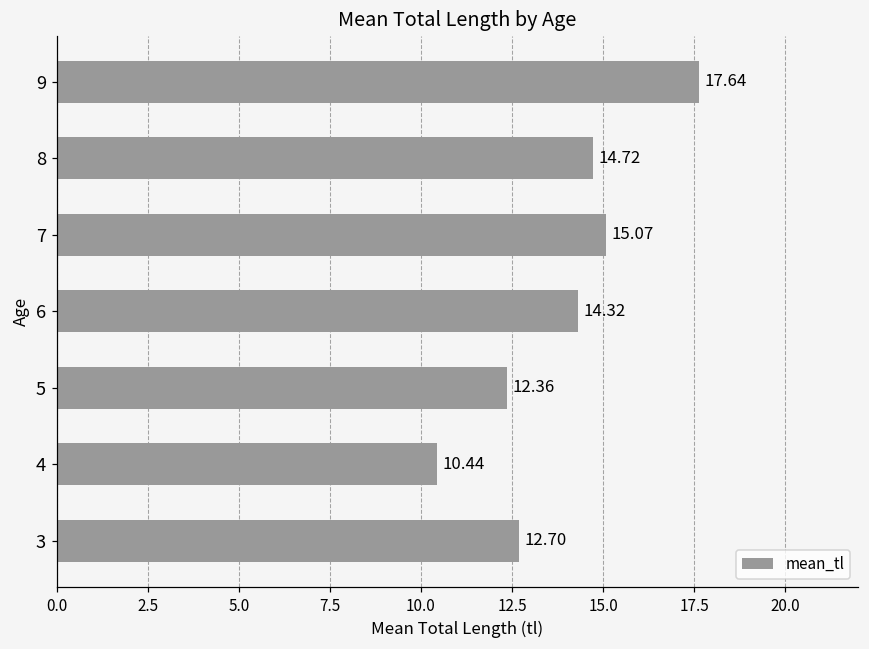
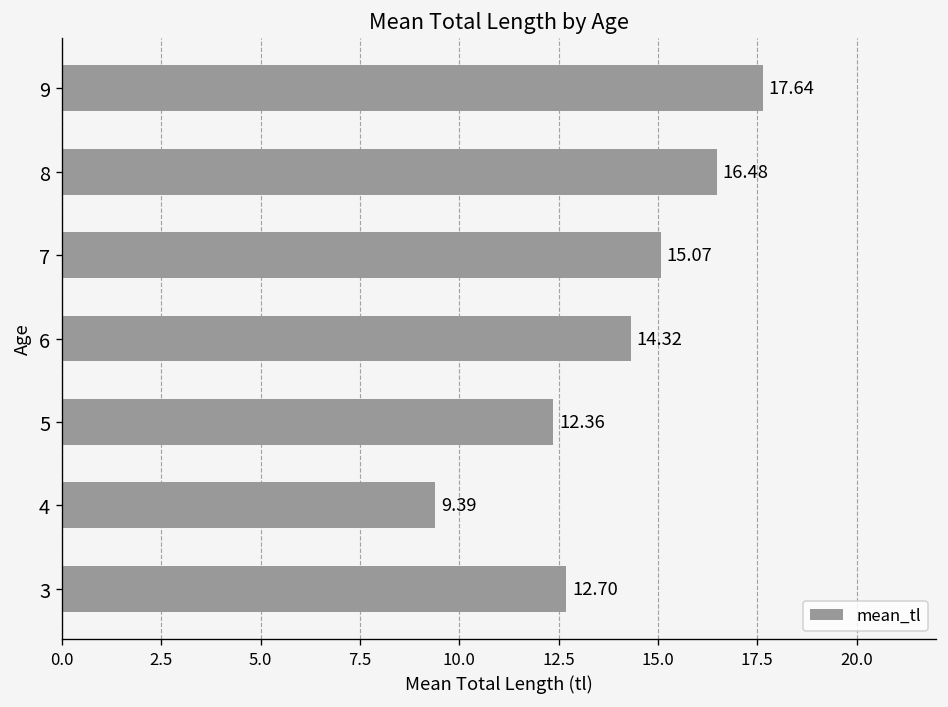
  {
    "9": 17.64,
-   "8": 14.72,
+   "8": 16.48,
    "7": 15.07,
    "6": 14.32,
    "5": 12.36,
-   "4": 10.44,
+   "4": 9.39,
    "3": 12.70
  }
